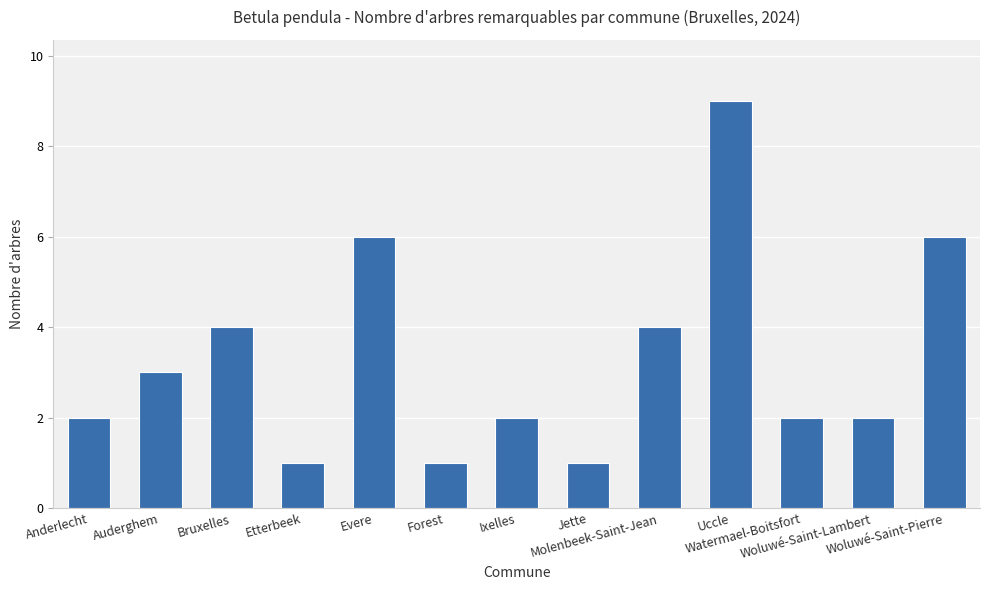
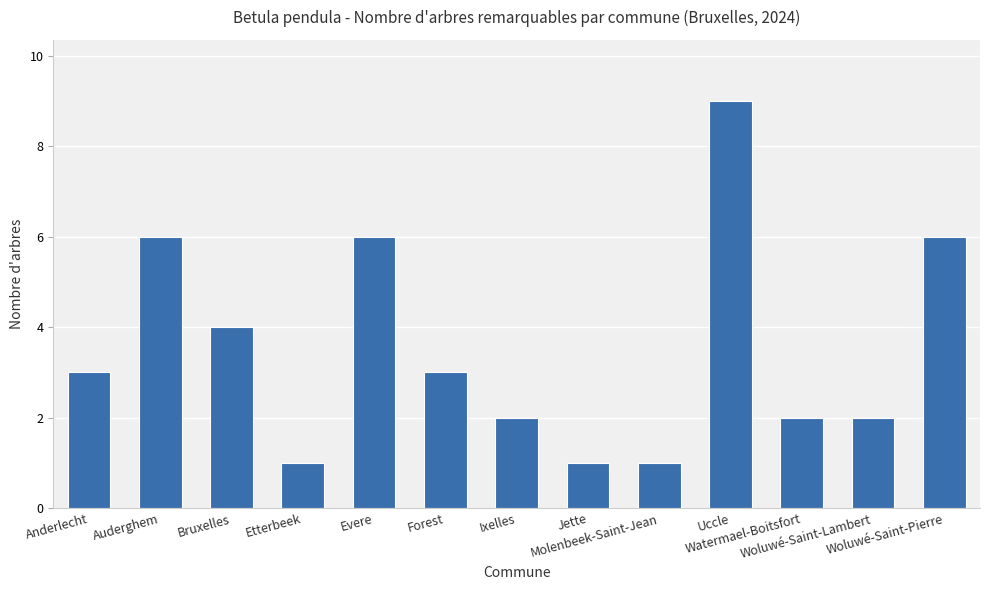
  {
-   "Anderlecht": 2,
-   "Auderghem": 3,
+   "Anderlecht": 3,
+   "Auderghem": 6,
    "Bruxelles": 4,
    "Etterbeek": 1,
    "Evere": 6,
-   "Forest": 1,
+   "Forest": 3,
    "Ixelles": 2,
    "Jette": 1,
-   "Molenbeek-Saint-Jean": 4,
+   "Molenbeek-Saint-Jean": 1,
    "Uccle": 9,
    "Watermael-Boitsfort": 2,
    "Woluwé-Saint-Lambert": 2,
    "Woluwé-Saint-Pierre": 6
  }
